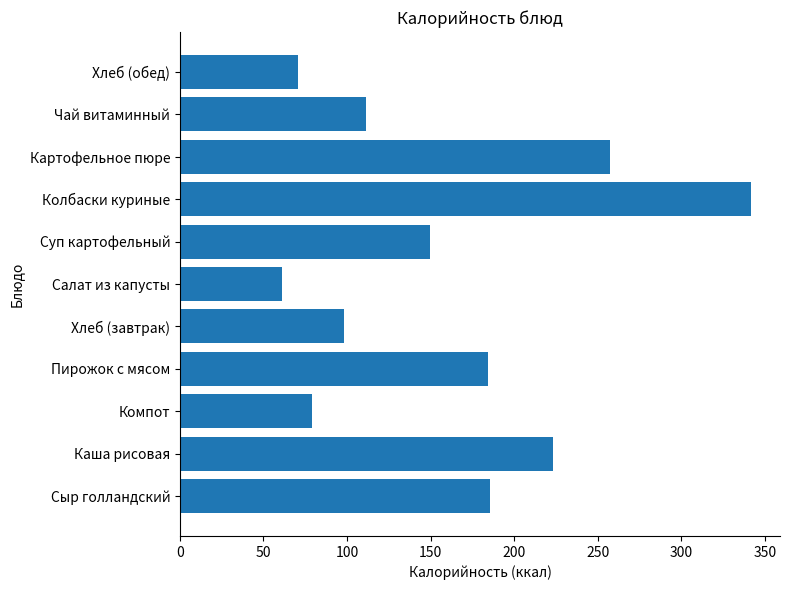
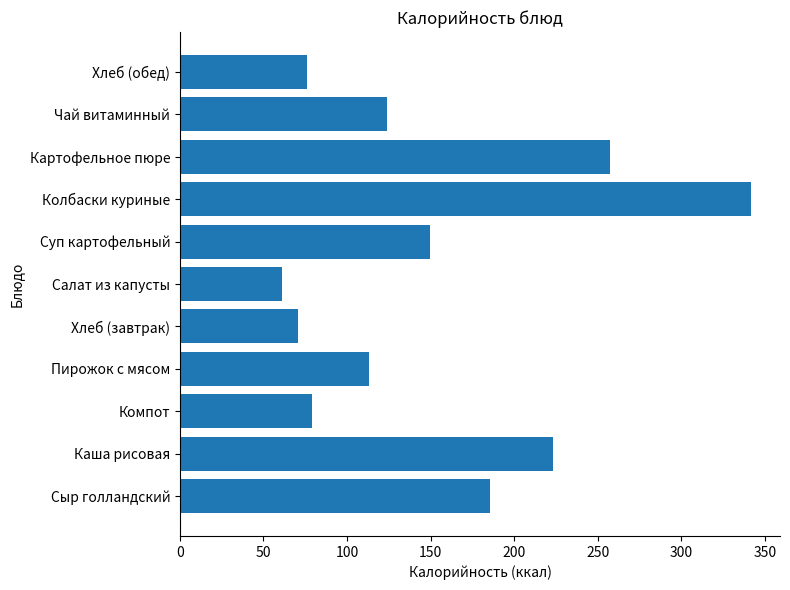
  {
-   "Хлеб (обед)": 70,
-   "Чай витаминный": 111,
+   "Хлеб (обед)": 76,
+   "Чай витаминный": 124,
    "Картофельное пюре": 257,
    "Колбаски куриные": 342,
    "Суп картофельный": 150,
    "Салат из капусты": 61,
-   "Хлеб (завтрак)": 98,
-   "Пирожок с мясом": 185,
+   "Хлеб (завтрак)": 71,
+   "Пирожок с мясом": 113,
    "Компот": 79,
    "Каша рисовая": 223,
    "Сыр голландский": 186
  }
